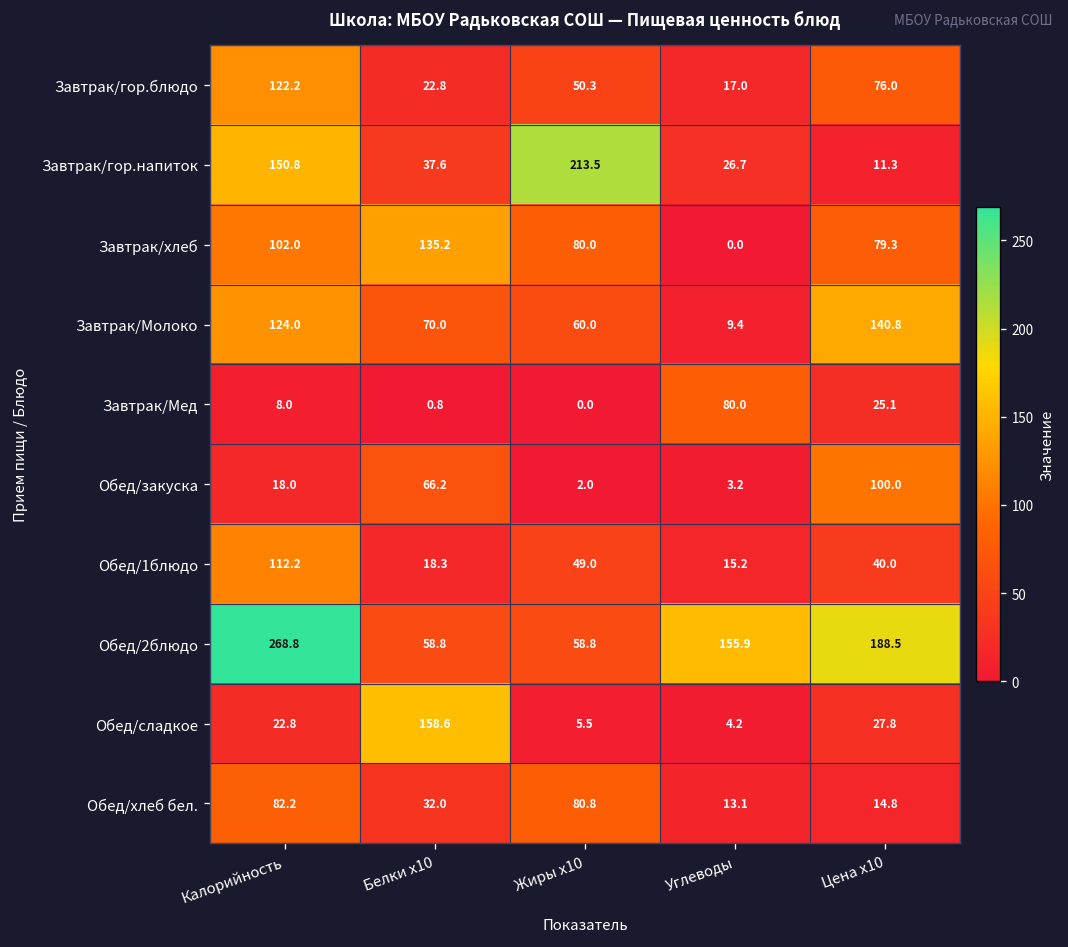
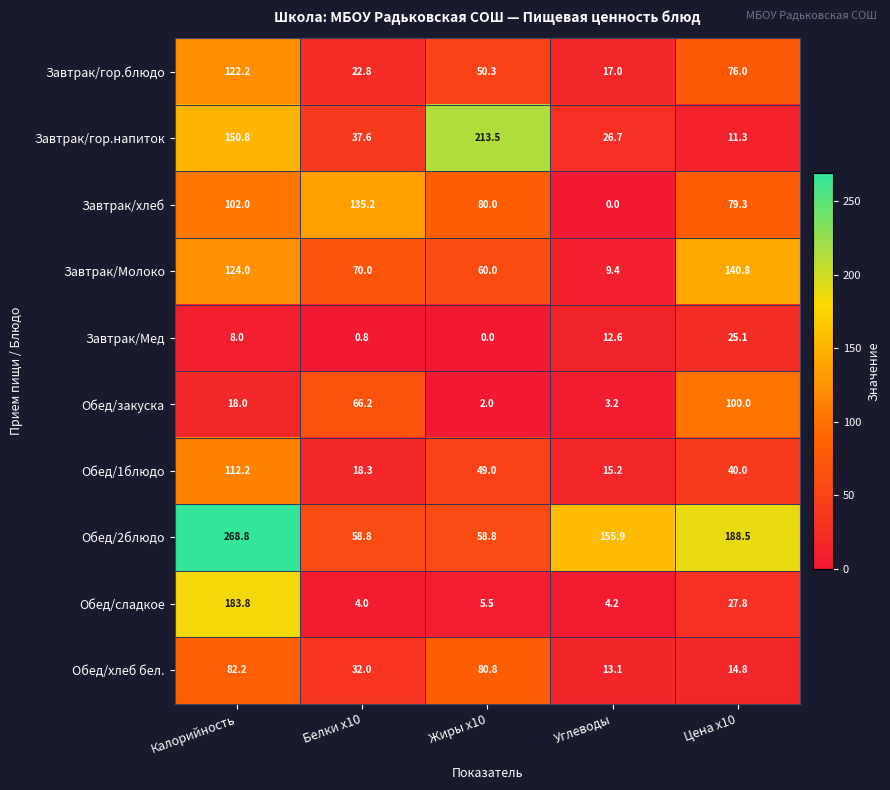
  {
    "Завтрак/гор.блюдо": {
      "Калорийность": 122.2,
      "Белки x10": 22.8,
      "Жиры x10": 50.3,
      "Углеводы": 17.0,
      "Цена x10": 76.0
    },
    "Завтрак/гор.напиток": {
      "Калорийность": 150.8,
      "Белки x10": 37.6,
      "Жиры x10": 213.5,
      "Углеводы": 26.7,
      "Цена x10": 11.3
    },
    "Завтрак/хлеб": {
      "Калорийность": 102.0,
      "Белки x10": 135.2,
      "Жиры x10": 80.0,
      "Углеводы": 0.0,
      "Цена x10": 79.3
    },
    "Завтрак/Молоко": {
      "Калорийность": 124.0,
      "Белки x10": 70.0,
      "Жиры x10": 60.0,
      "Углеводы": 9.4,
      "Цена x10": 140.8
    },
    "Завтрак/Мед": {
      "Калорийность": 8.0,
      "Белки x10": 0.8,
      "Жиры x10": 0.0,
-     "Углеводы": 80.0,
+     "Углеводы": 12.6,
      "Цена x10": 25.1
    },
    "Обед/закуска": {
      "Калорийность": 18.0,
      "Белки x10": 66.2,
      "Жиры x10": 2.0,
      "Углеводы": 3.2,
      "Цена x10": 100.0
    },
    "Обед/1блюдо": {
      "Калорийность": 112.2,
      "Белки x10": 18.3,
      "Жиры x10": 49.0,
      "Углеводы": 15.2,
      "Цена x10": 40.0
    },
    "Обед/2блюдо": {
      "Калорийность": 268.8,
      "Белки x10": 58.8,
      "Жиры x10": 58.8,
      "Углеводы": 155.9,
      "Цена x10": 188.5
    },
    "Обед/сладкое": {
-     "Калорийность": 22.8,
-     "Белки x10": 158.6,
+     "Калорийность": 183.8,
+     "Белки x10": 4.0,
      "Жиры x10": 5.5,
      "Углеводы": 4.2,
      "Цена x10": 27.8
    },
    "Обед/хлеб бел.": {
      "Калорийность": 82.2,
      "Белки x10": 32.0,
      "Жиры x10": 80.8,
      "Углеводы": 13.1,
      "Цена x10": 14.8
    }
  }
